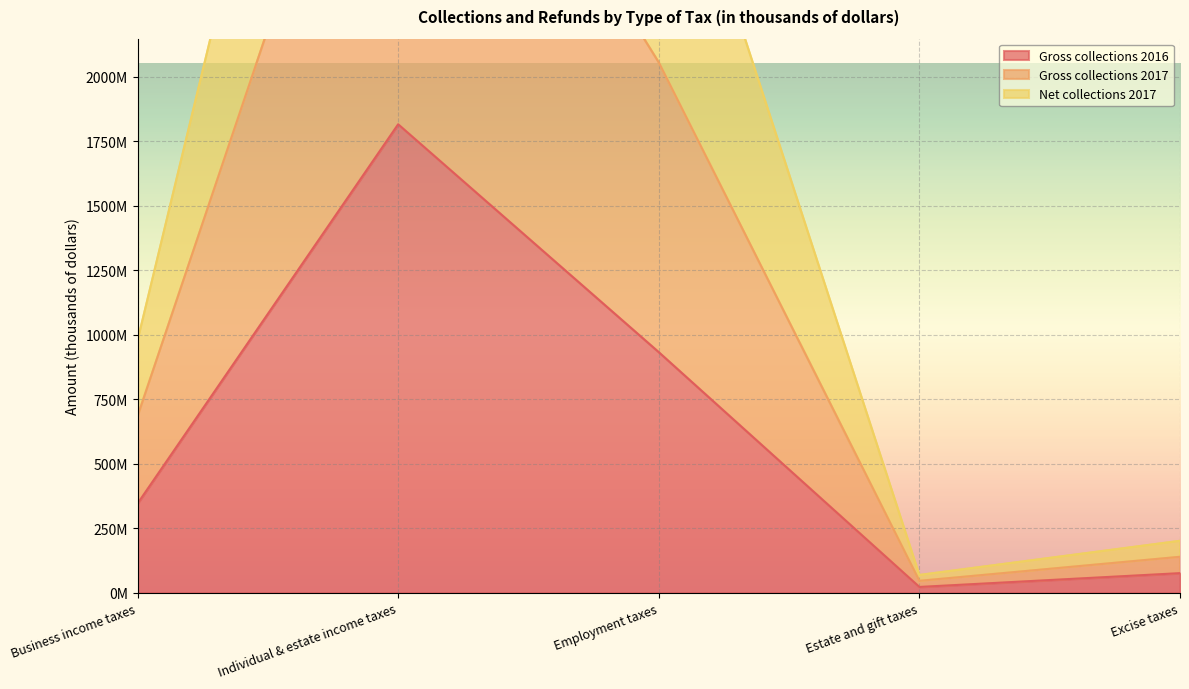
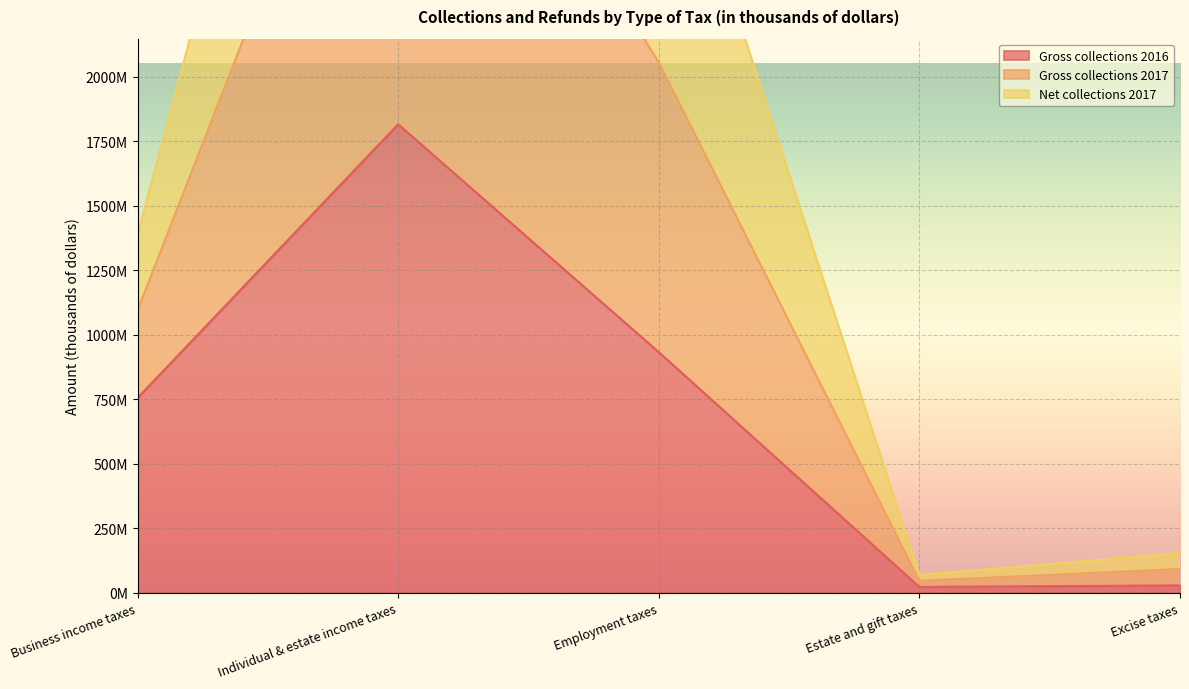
  {
    "Gross collections 2016": {
-     "Business income taxes": 350000000,
+     "Business income taxes": 750000000,
      "Individual & estate income taxes": 1820000000,
      "Employment taxes": 930000000,
      "Estate and gift taxes": 20000000,
-     "Excise taxes": 80000000
+     "Excise taxes": 30000000
    }
  }
